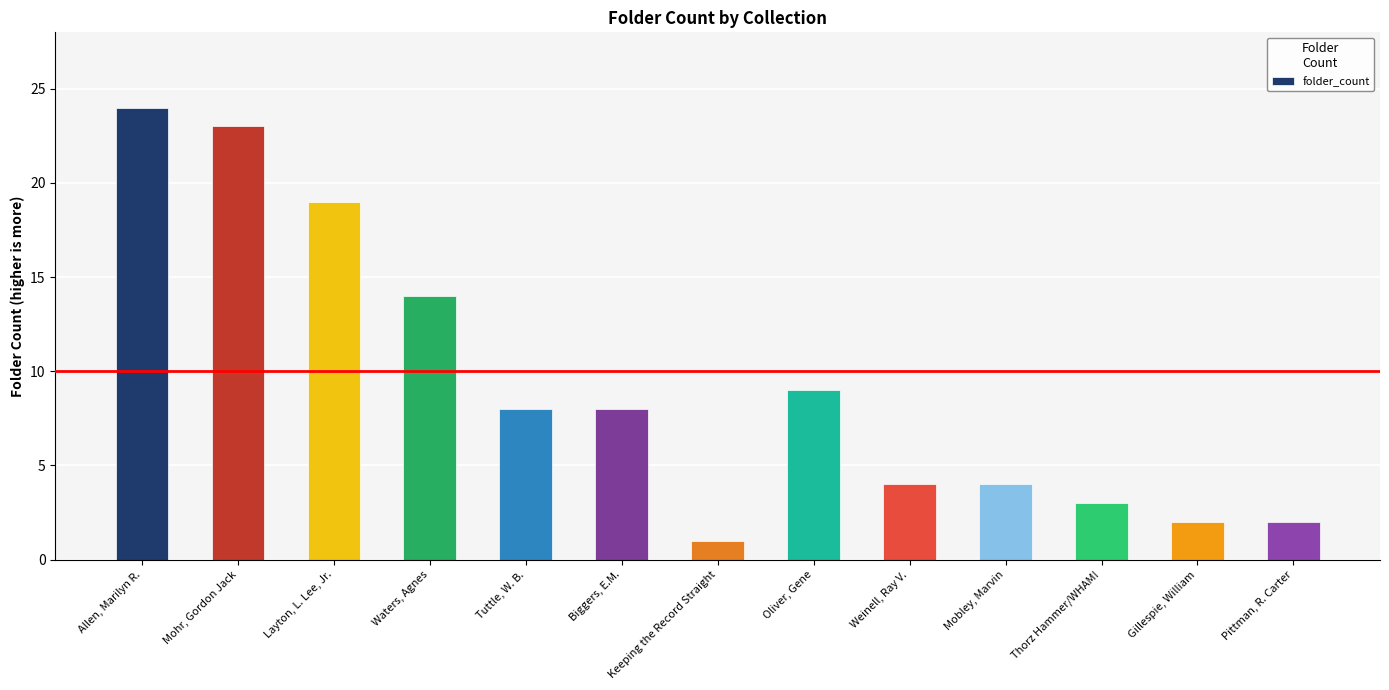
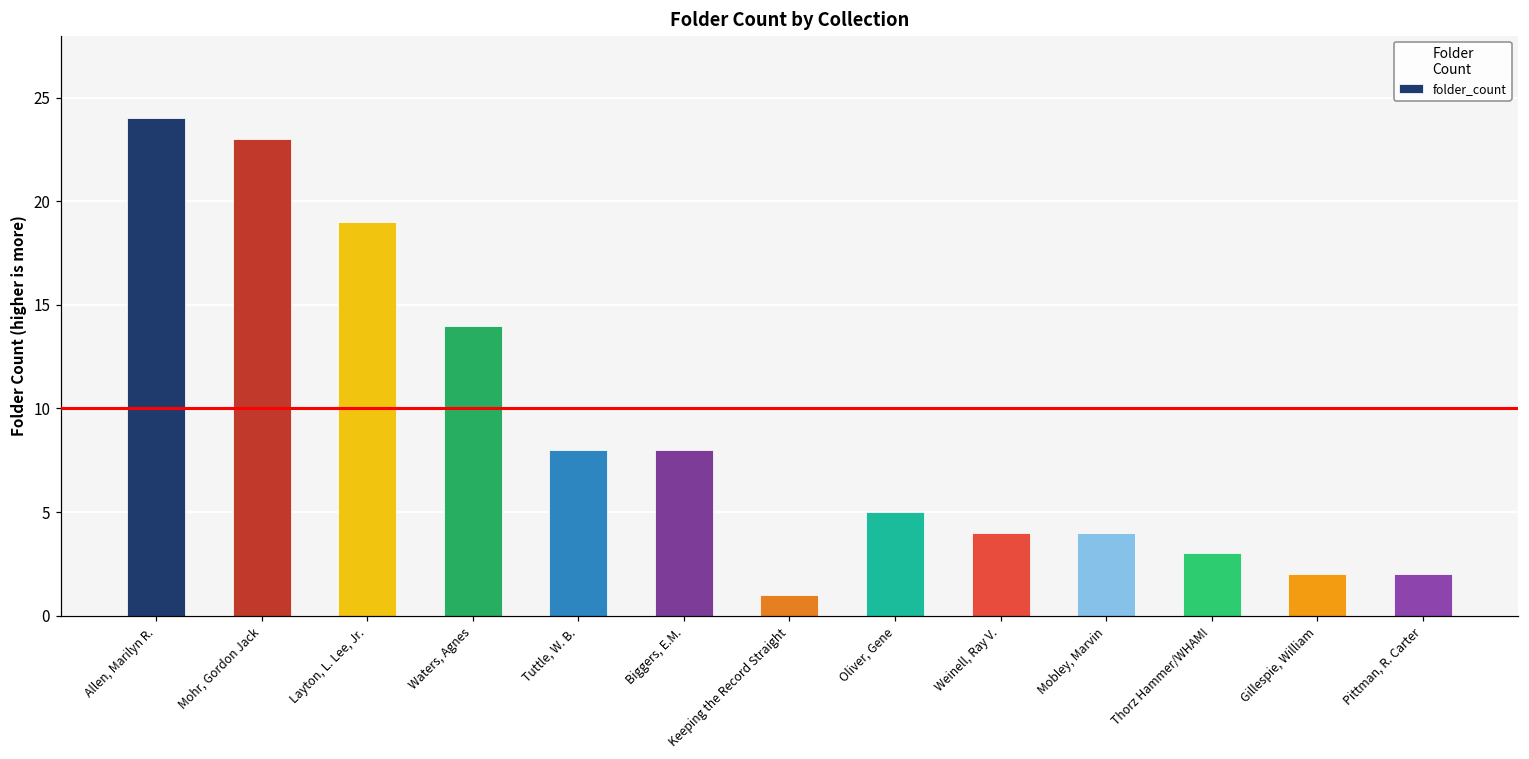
  {
    "Allen, Marilyn R.": 24,
    "Mohr, Gordon Jack": 23,
    "Layton, L. Lee, Jr.": 19,
    "Waters, Agnes": 14,
    "Tuttle, W. B.": 8,
    "Biggers, E.M.": 8,
    "Keeping the Record Straight": 1,
-   "Oliver, Gene": 9,
+   "Oliver, Gene": 5,
    "Weinell, Ray V.": 4,
    "Mobley, Marvin": 4,
    "Thorz Hammer/WHAM!": 3,
    "Gillespie, William": 2,
    "Pittman, R. Carter": 2
  }
